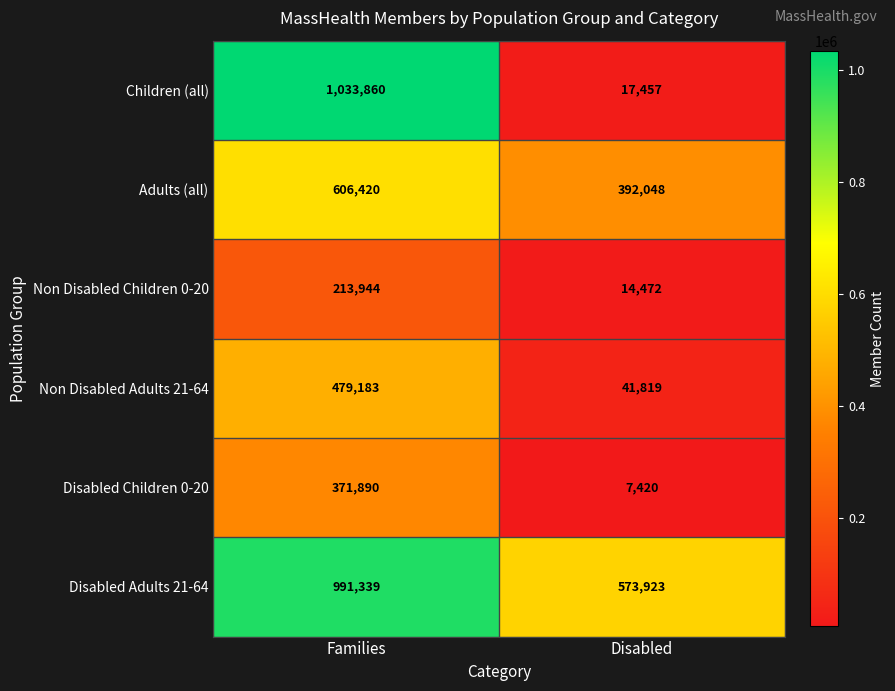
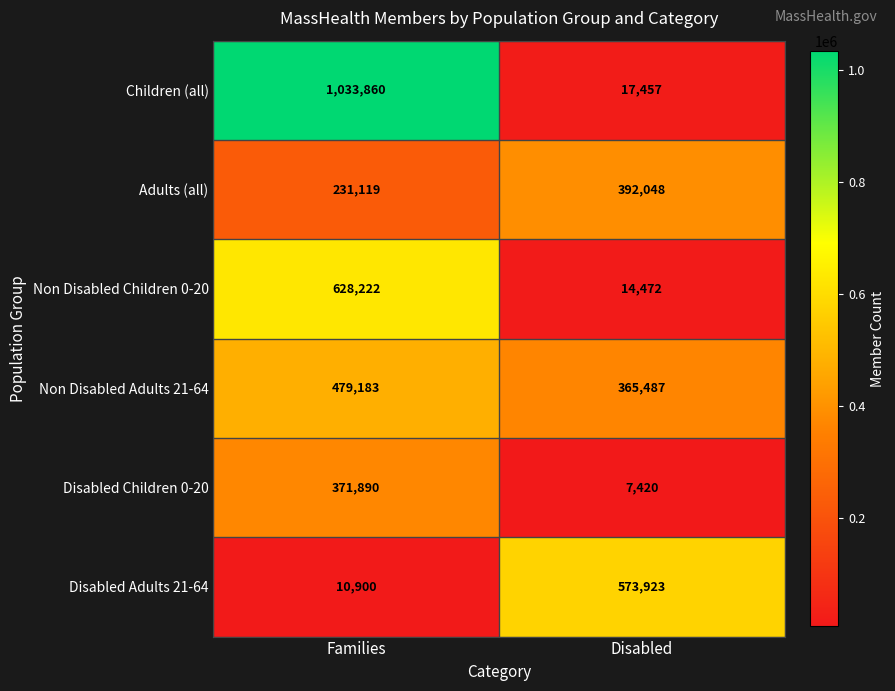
  {
    "Children (all)": {
      "Families": "1,033,860",
      "Disabled": "17,457"
    },
    "Adults (all)": {
-     "Families": "606,420",
+     "Families": "231,119",
      "Disabled": "392,048"
    },
    "Non Disabled Children 0-20": {
-     "Families": "213,944",
+     "Families": "628,222",
      "Disabled": "14,472"
    },
    "Non Disabled Adults 21-64": {
      "Families": "479,183",
-     "Disabled": "41,819"
+     "Disabled": "365,487"
    },
    "Disabled Children 0-20": {
      "Families": "371,890",
      "Disabled": "7,420"
    },
    "Disabled Adults 21-64": {
-     "Families": "991,339",
+     "Families": "10,900",
      "Disabled": "573,923"
    }
  }
